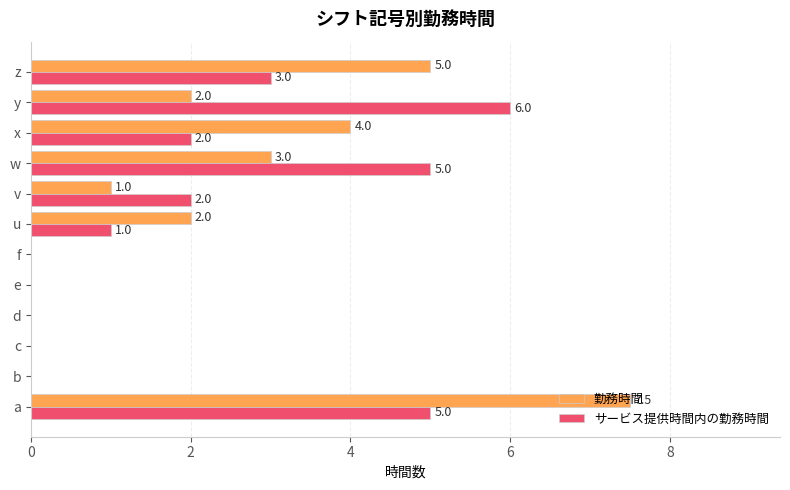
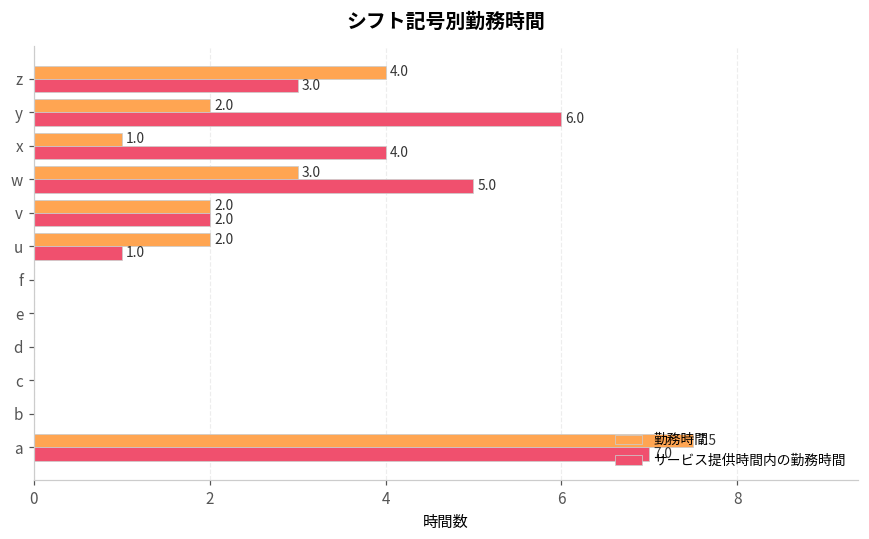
  {
    "勤務時間": {
-     "z": 5.0,
+     "z": 4.0,
      "y": 2.0,
-     "x": 4.0,
+     "x": 1.0,
      "w": 3.0,
-     "v": 1.0,
+     "v": 2.0,
      "u": 2.0,
      "a": 7.5
    },
    "サービス提供時間内の勤務時間": {
      "z": 3.0,
      "y": 6.0,
-     "x": 2.0,
+     "x": 4.0,
      "w": 5.0,
      "v": 2.0,
      "u": 1.0,
-     "a": 5.0
+     "a": 7.0
    }
  }
